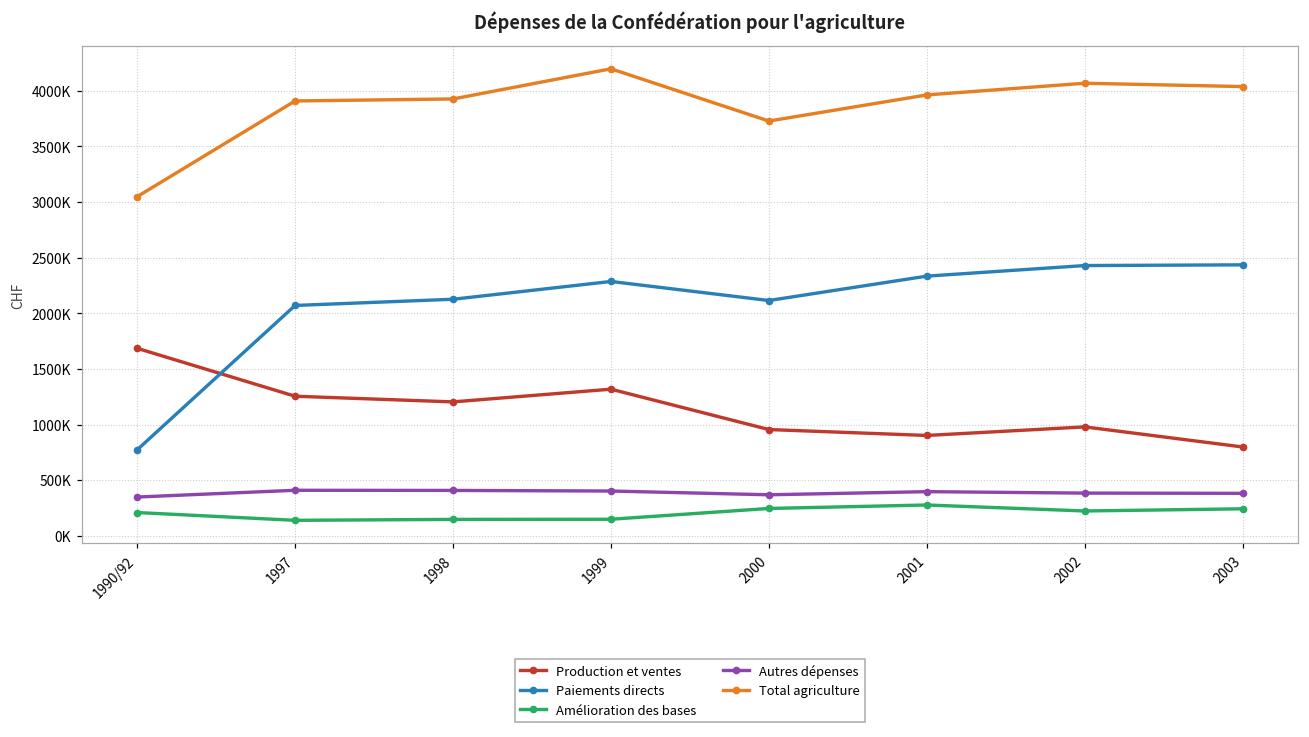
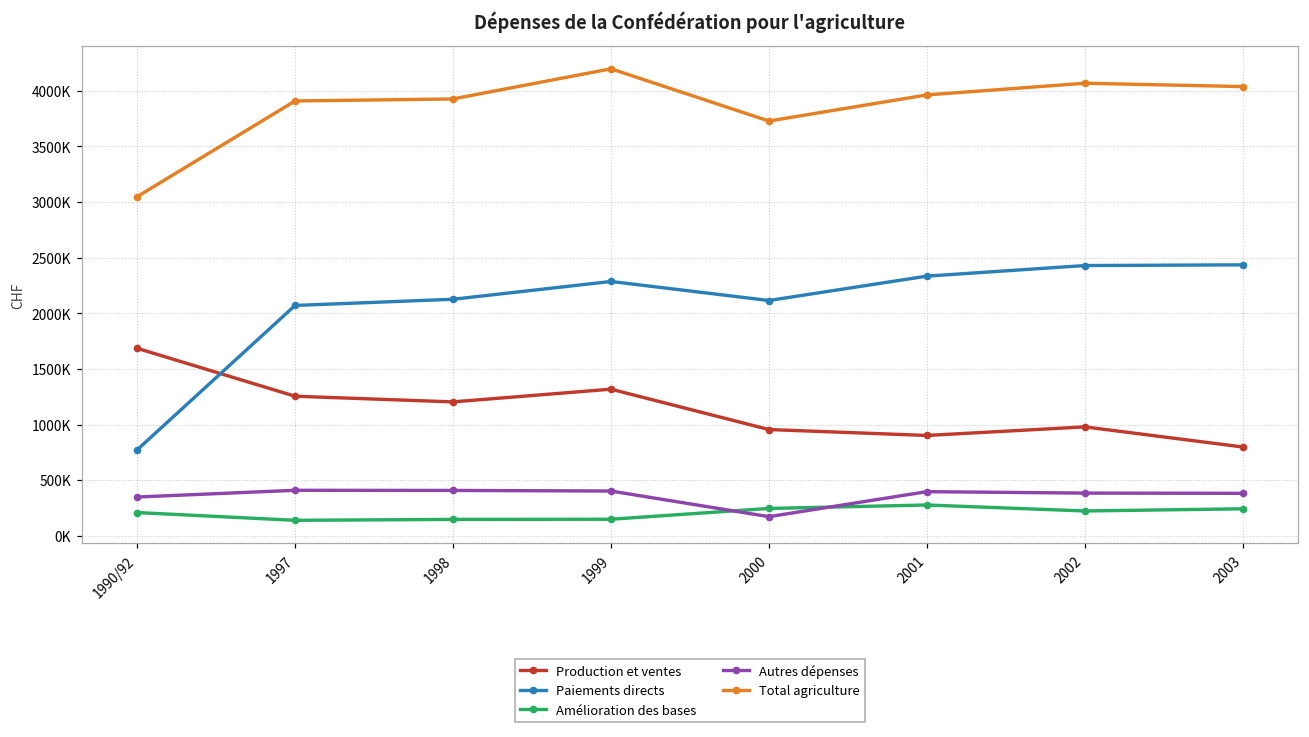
  {
    "Production et ventes": {
      "1990/92": 1680000,
      "1997": 1250000,
      "1998": 1200000,
      "1999": 1320000,
      "2000": 950000,
      "2001": 900000,
      "2002": 980000,
      "2003": 800000
    },
    "Paiements directs": {
      "1990/92": 770000,
      "1997": 2070000,
      "1998": 2130000,
      "1999": 2290000,
      "2000": 2110000,
      "2001": 2330000,
      "2002": 2430000,
      "2003": 2440000
    },
    "Amélioration des bases": {
      "1990/92": 210000,
      "1997": 140000,
      "1998": 150000,
      "1999": 150000,
      "2000": 250000,
      "2001": 280000,
      "2002": 220000,
      "2003": 240000
    },
    "Autres dépenses": {
      "1990/92": 350000,
      "1997": 410000,
      "1998": 410000,
      "1999": 400000,
-     "2000": 370000,
+     "2000": 170000,
      "2001": 400000,
      "2002": 380000,
      "2003": 380000
    },
    "Total agriculture": {
      "1990/92": 3050000,
      "1997": 3910000,
      "1998": 3930000,
      "1999": 4200000,
      "2000": 3730000,
      "2001": 3960000,
      "2002": 4070000,
      "2003": 4040000
    }
  }
